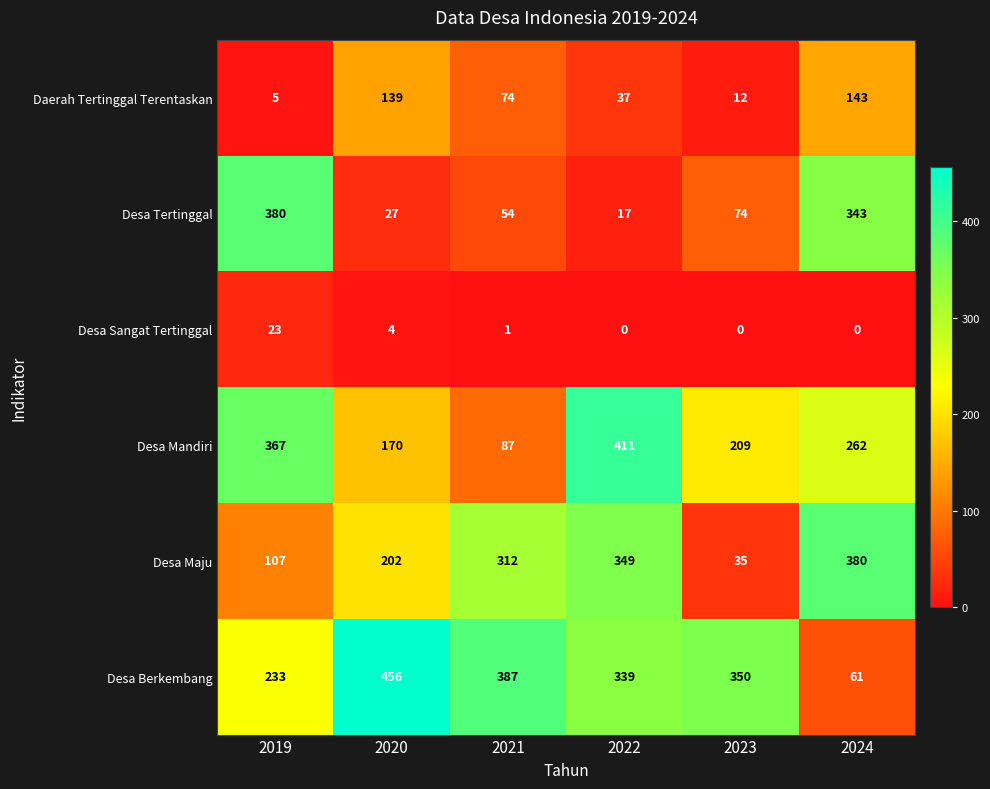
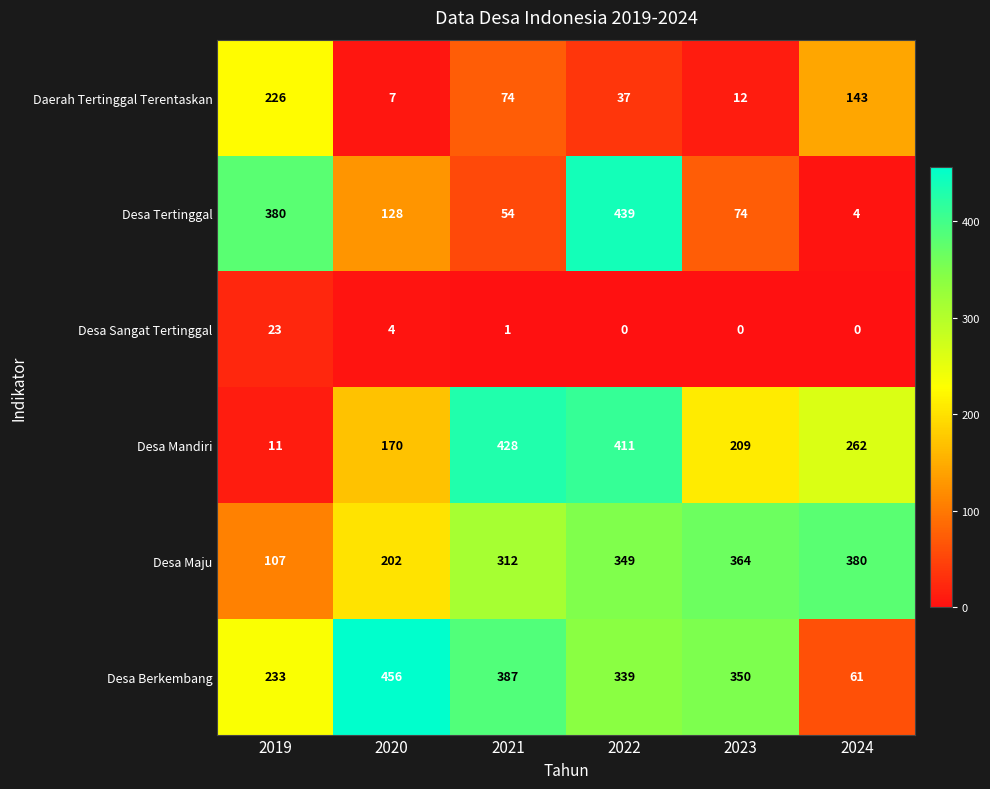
  {
    "Daerah Tertinggal Terentaskan": {
-     "2019": 5,
-     "2020": 139,
+     "2019": 226,
+     "2020": 7,
      "2021": 74,
      "2022": 37,
      "2023": 12,
      "2024": 143
    },
    "Desa Tertinggal": {
      "2019": 380,
-     "2020": 27,
+     "2020": 128,
      "2021": 54,
-     "2022": 17,
+     "2022": 439,
      "2023": 74,
-     "2024": 343
+     "2024": 4
    },
    "Desa Sangat Tertinggal": {
      "2019": 23,
      "2020": 4,
      "2021": 1,
      "2022": 0,
      "2023": 0,
      "2024": 0
    },
    "Desa Mandiri": {
-     "2019": 367,
+     "2019": 11,
      "2020": 170,
-     "2021": 87,
+     "2021": 428,
      "2022": 411,
      "2023": 209,
      "2024": 262
    },
    "Desa Maju": {
      "2019": 107,
      "2020": 202,
      "2021": 312,
      "2022": 349,
-     "2023": 35,
+     "2023": 364,
      "2024": 380
    },
    "Desa Berkembang": {
      "2019": 233,
      "2020": 456,
      "2021": 387,
      "2022": 339,
      "2023": 350,
      "2024": 61
    }
  }
